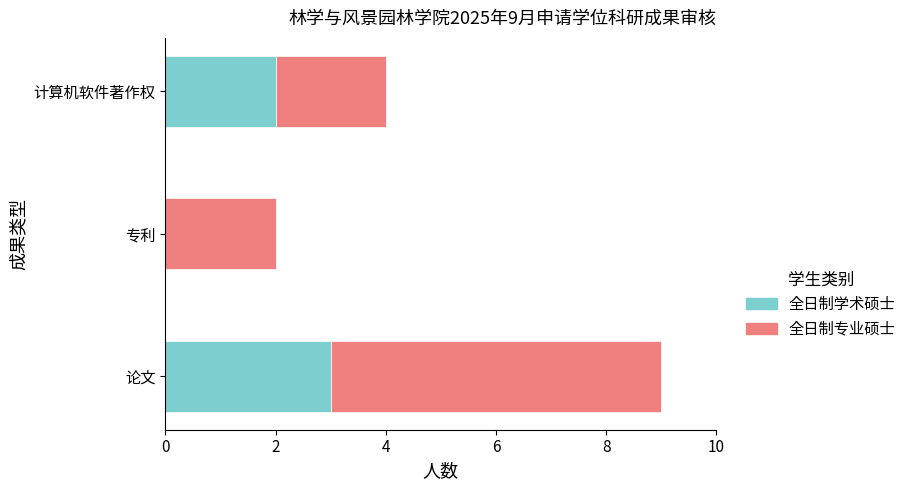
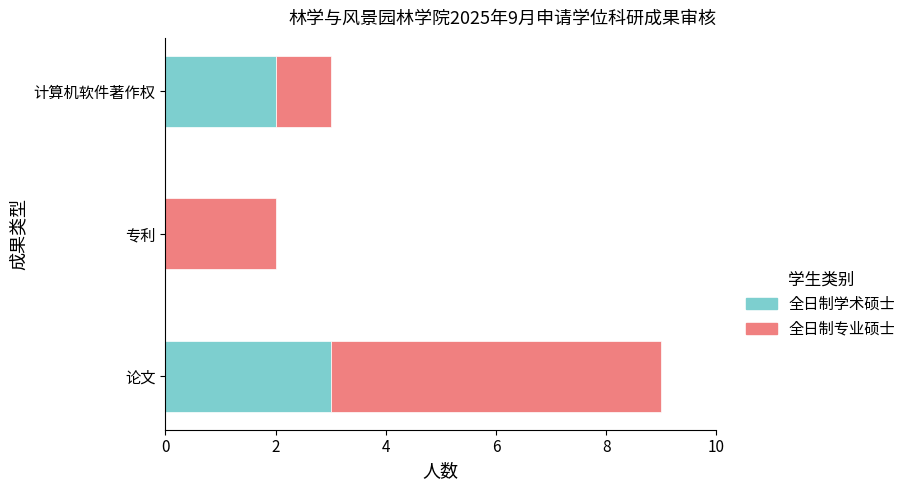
  {
    "全日制学术硕士": {
      "计算机软件著作权": 2,
      "专利": 0,
      "论文": 3
    },
    "全日制专业硕士": {
-     "计算机软件著作权": 2,
+     "计算机软件著作权": 1,
      "专利": 2,
      "论文": 6
    }
  }
